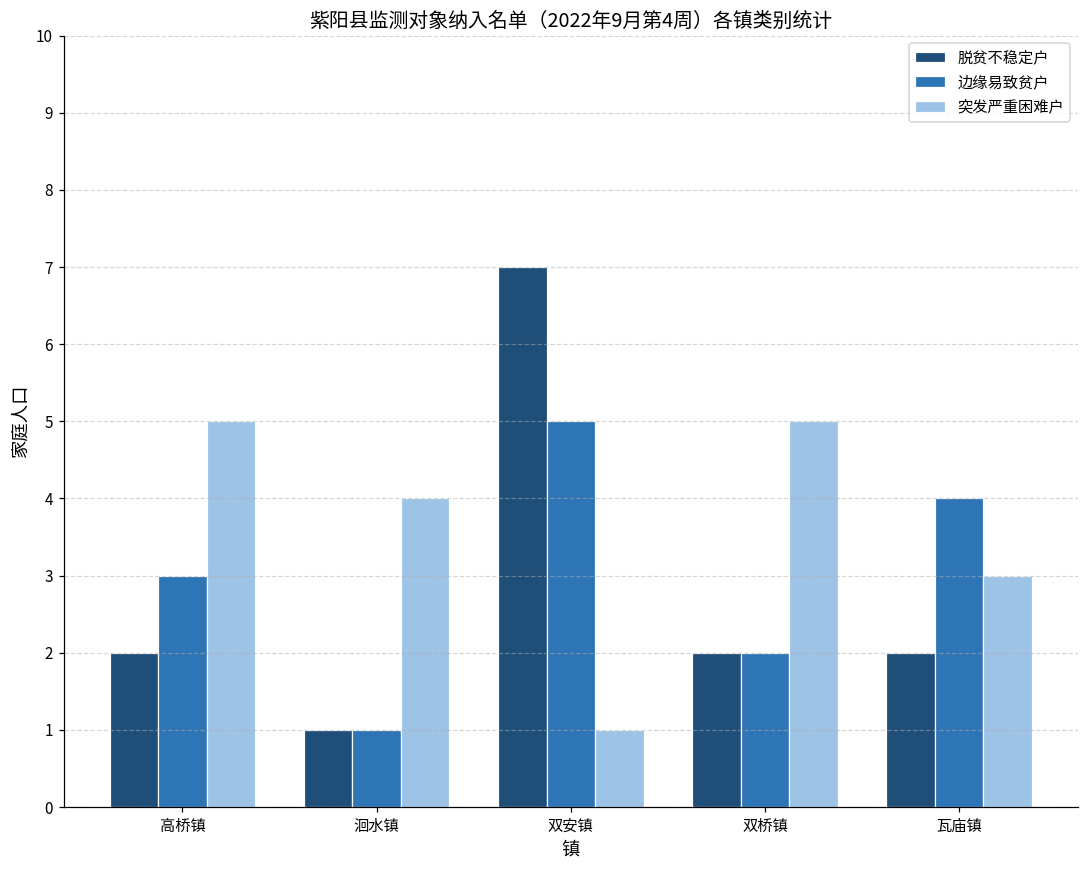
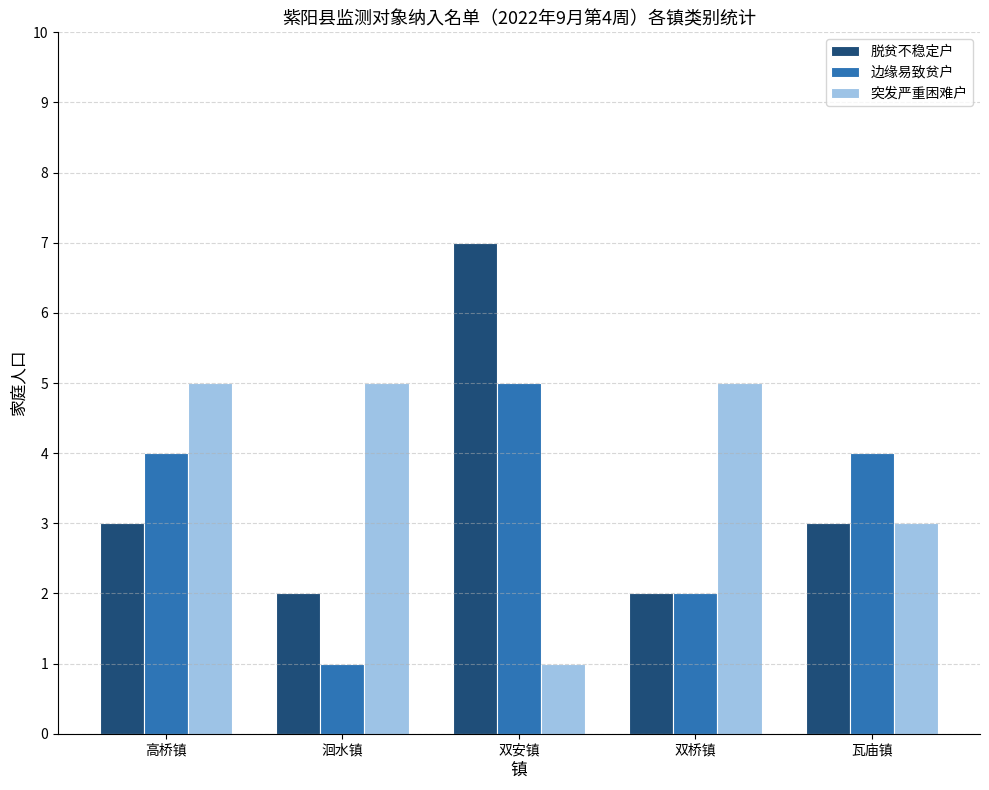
  {
    "脱贫不稳定户": {
-     "高桥镇": 2,
-     "洄水镇": 1,
+     "高桥镇": 3,
+     "洄水镇": 2,
      "双安镇": 7,
      "双桥镇": 2,
-     "瓦庙镇": 2
+     "瓦庙镇": 3
    },
    "边缘易致贫户": {
-     "高桥镇": 3,
+     "高桥镇": 4,
      "洄水镇": 1,
      "双安镇": 5,
      "双桥镇": 2,
      "瓦庙镇": 4
    },
    "突发严重困难户": {
      "高桥镇": 5,
-     "洄水镇": 4,
+     "洄水镇": 5,
      "双安镇": 1,
      "双桥镇": 5,
      "瓦庙镇": 3
    }
  }
